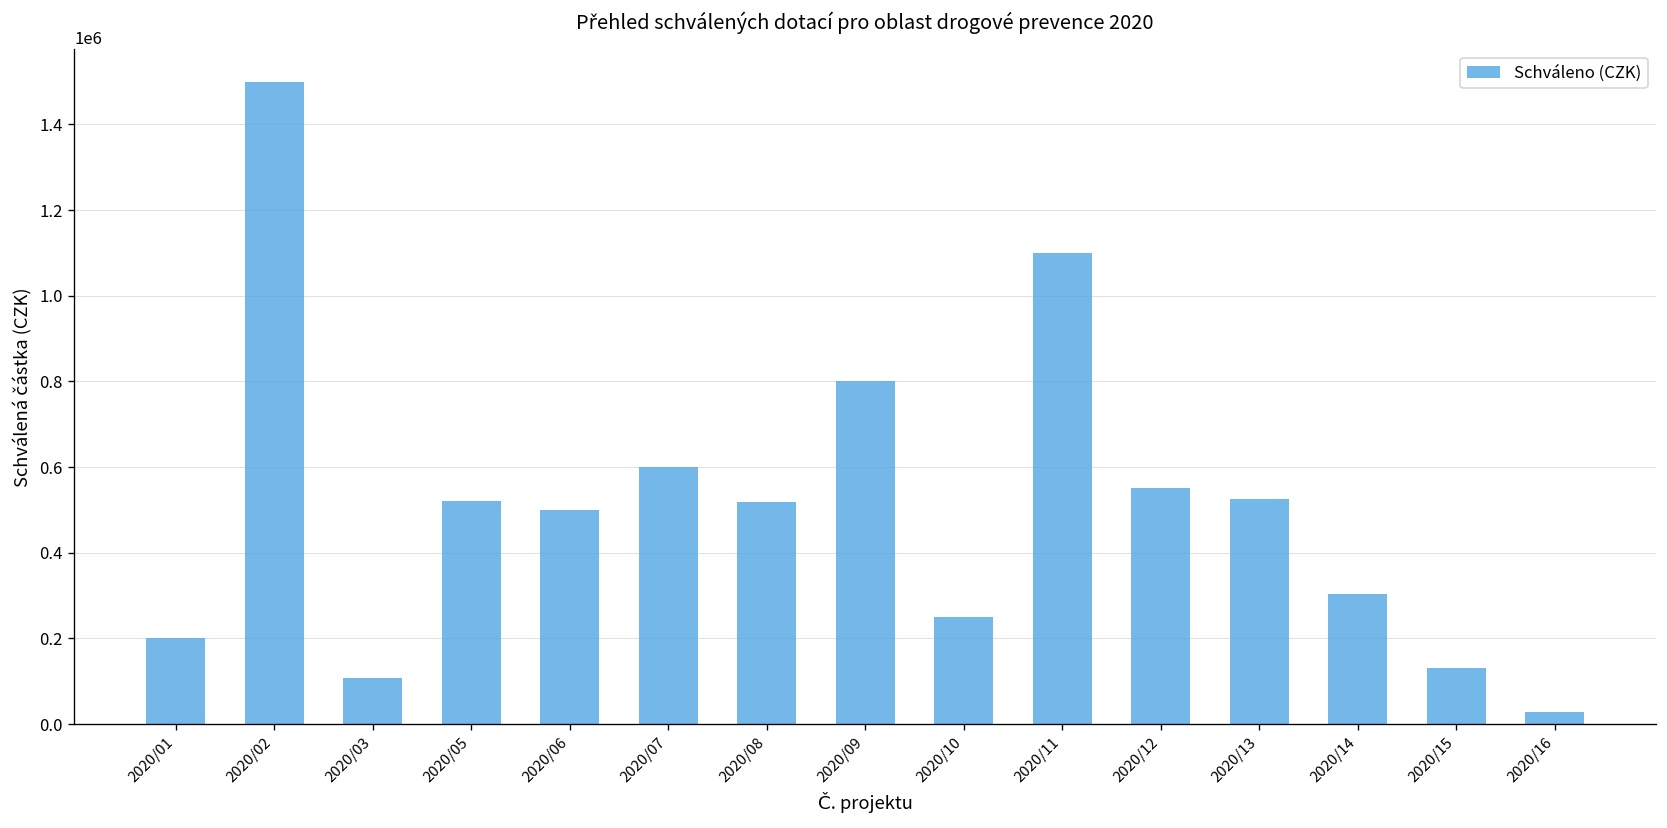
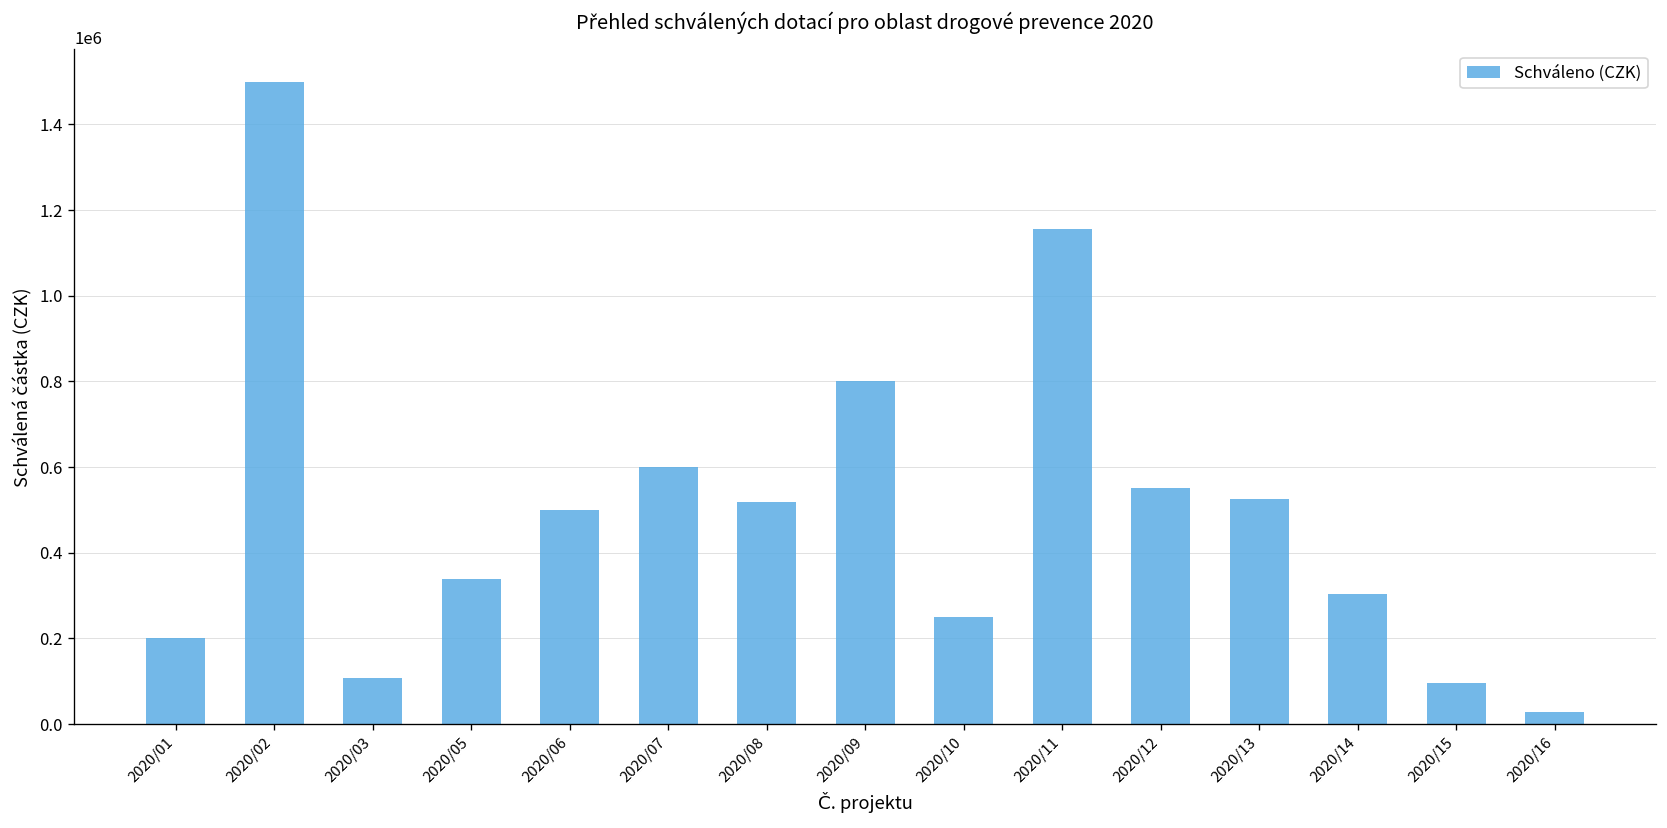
  {
    "2020/01": 200000,
    "2020/02": 1500000,
    "2020/03": 110000,
-   "2020/05": 520000,
+   "2020/05": 340000,
    "2020/06": 500000,
    "2020/07": 600000,
    "2020/08": 520000,
    "2020/09": 800000,
    "2020/10": 250000,
-   "2020/11": 1100000,
+   "2020/11": 1160000,
    "2020/12": 550000,
    "2020/13": 530000,
    "2020/14": 300000,
-   "2020/15": 130000,
+   "2020/15": 100000,
    "2020/16": 30000
  }
